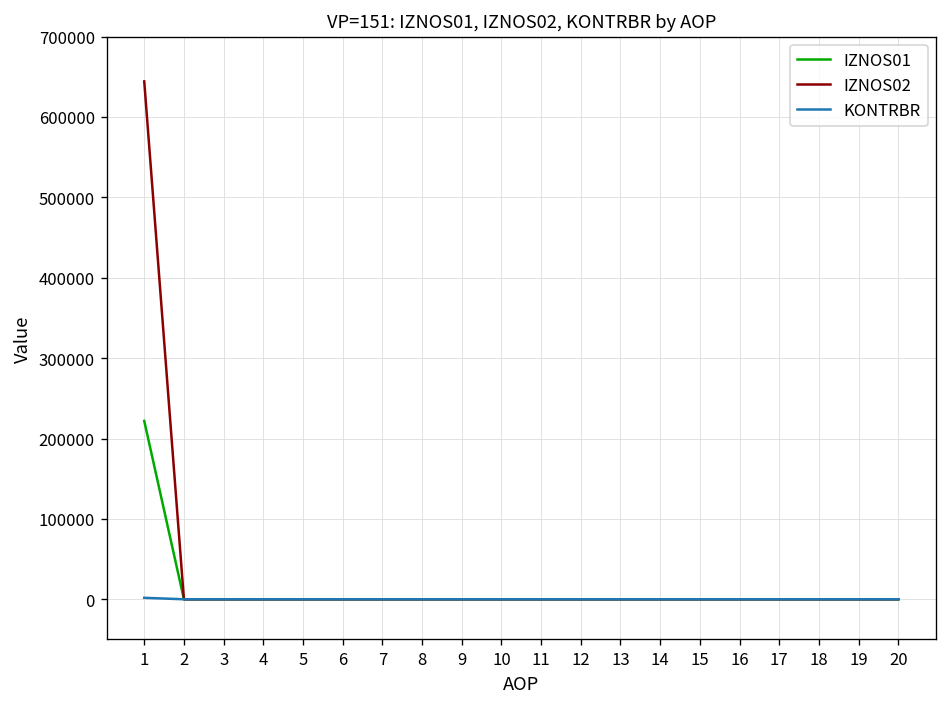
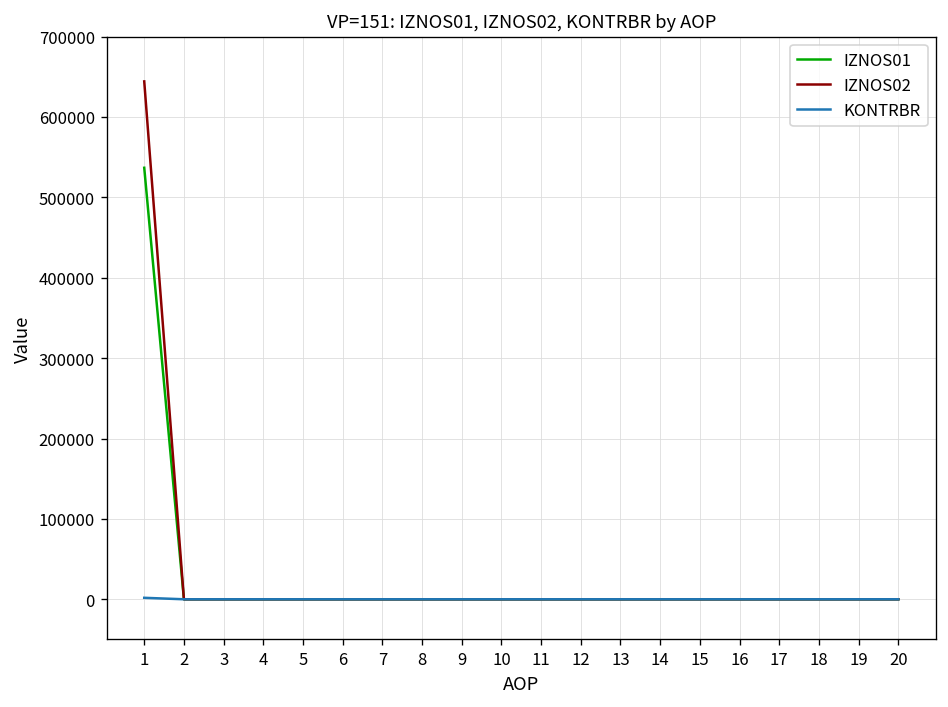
  {
    "IZNOS01": {
-     "1": 220000
+     "1": 540000
    },
    "IZNOS02": {
      "1": 640000
    },
    "KONTRBR": {
      "1": 0
    }
  }
